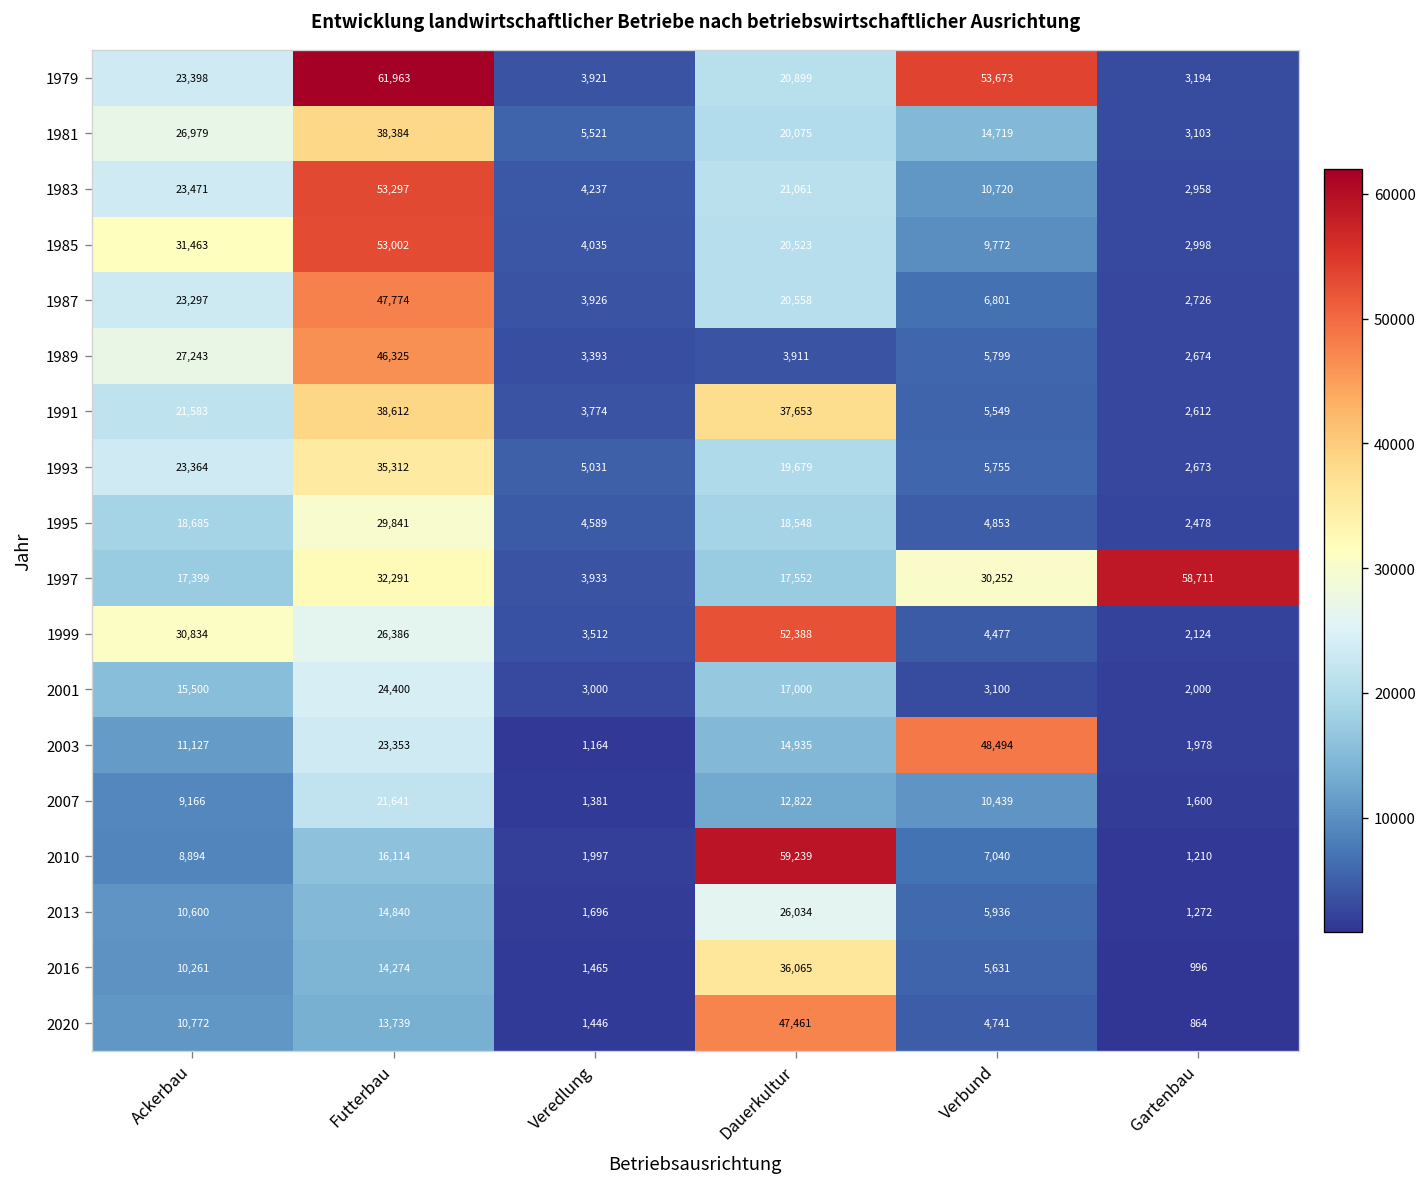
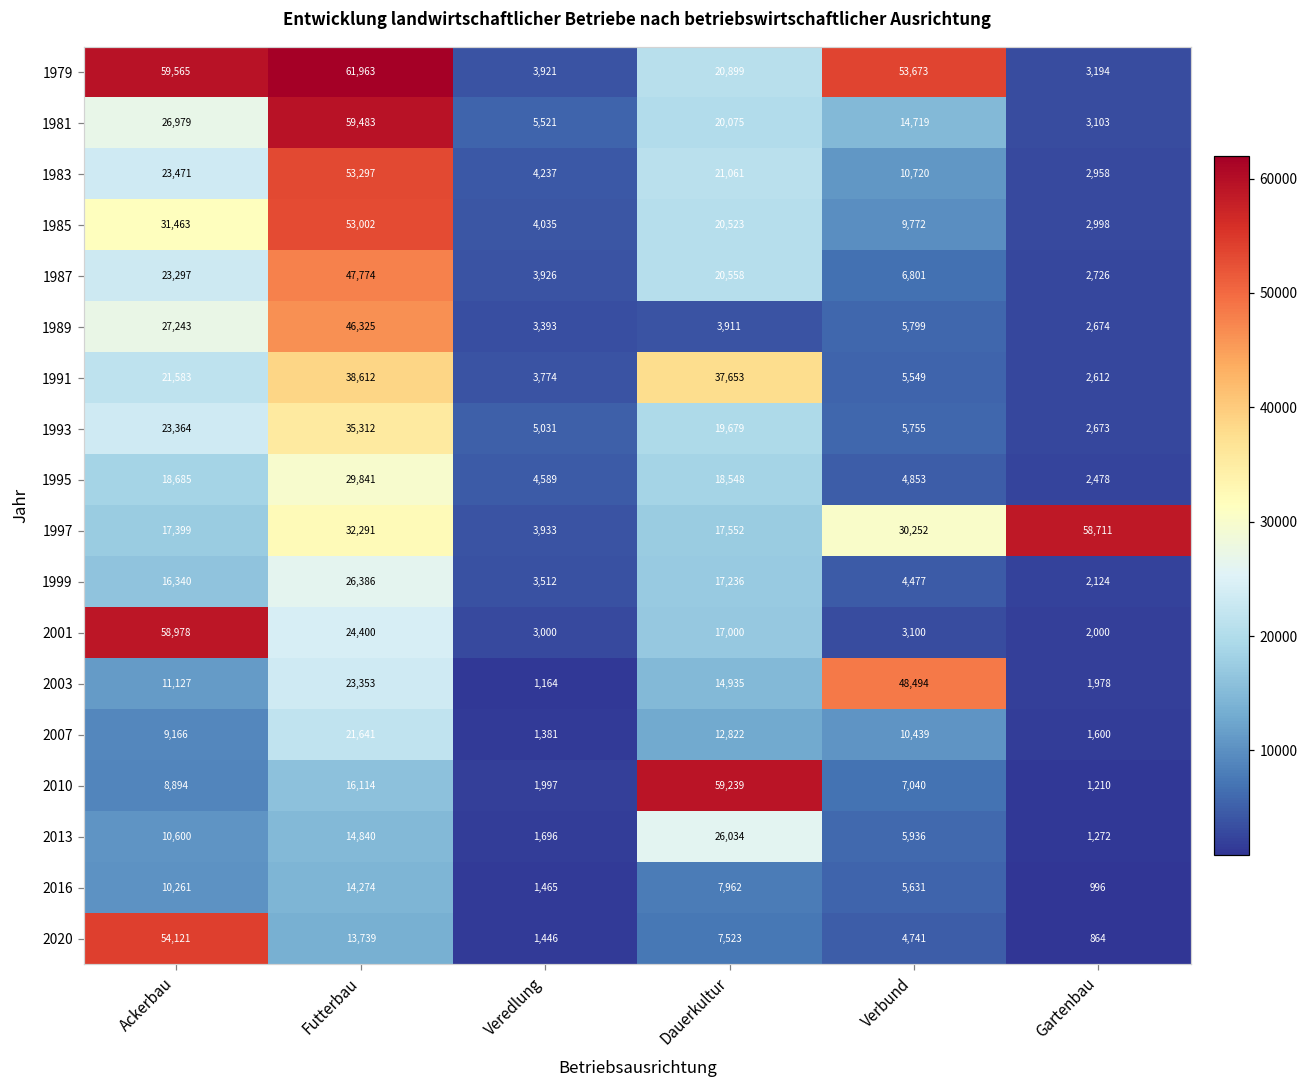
  {
    "1979": {
-     "Ackerbau": "23,398",
+     "Ackerbau": "59,565",
      "Futterbau": "61,963",
      "Veredlung": "3,921",
      "Dauerkultur": "20,899",
      "Verbund": "53,673",
      "Gartenbau": "3,194"
    },
    "1981": {
      "Ackerbau": "26,979",
-     "Futterbau": "38,384",
+     "Futterbau": "59,483",
      "Veredlung": "5,521",
      "Dauerkultur": "20,075",
      "Verbund": "14,719",
      "Gartenbau": "3,103"
    },
    "1983": {
      "Ackerbau": "23,471",
      "Futterbau": "53,297",
      "Veredlung": "4,237",
      "Dauerkultur": "21,061",
      "Verbund": "10,720",
      "Gartenbau": "2,958"
    },
    "1985": {
      "Ackerbau": "31,463",
      "Futterbau": "53,002",
      "Veredlung": "4,035",
      "Dauerkultur": "20,523",
      "Verbund": "9,772",
      "Gartenbau": "2,998"
    },
    "1987": {
      "Ackerbau": "23,297",
      "Futterbau": "47,774",
      "Veredlung": "3,926",
      "Dauerkultur": "20,558",
      "Verbund": "6,801",
      "Gartenbau": "2,726"
    },
    "1989": {
      "Ackerbau": "27,243",
      "Futterbau": "46,325",
      "Veredlung": "3,393",
      "Dauerkultur": "3,911",
      "Verbund": "5,799",
      "Gartenbau": "2,674"
    },
    "1991": {
      "Ackerbau": "21,583",
      "Futterbau": "38,612",
      "Veredlung": "3,774",
      "Dauerkultur": "37,653",
      "Verbund": "5,549",
      "Gartenbau": "2,612"
    },
    "1993": {
      "Ackerbau": "23,364",
      "Futterbau": "35,312",
      "Veredlung": "5,031",
      "Dauerkultur": "19,679",
      "Verbund": "5,755",
      "Gartenbau": "2,673"
    },
    "1995": {
      "Ackerbau": "18,685",
      "Futterbau": "29,841",
      "Veredlung": "4,589",
      "Dauerkultur": "18,548",
      "Verbund": "4,853",
      "Gartenbau": "2,478"
    },
    "1997": {
      "Ackerbau": "17,399",
      "Futterbau": "32,291",
      "Veredlung": "3,933",
      "Dauerkultur": "17,552",
      "Verbund": "30,252",
      "Gartenbau": "58,711"
    },
    "1999": {
-     "Ackerbau": "30,834",
+     "Ackerbau": "16,340",
      "Futterbau": "26,386",
      "Veredlung": "3,512",
-     "Dauerkultur": "52,388",
+     "Dauerkultur": "17,236",
      "Verbund": "4,477",
      "Gartenbau": "2,124"
    },
    "2001": {
-     "Ackerbau": "15,500",
+     "Ackerbau": "58,978",
      "Futterbau": "24,400",
      "Veredlung": "3,000",
      "Dauerkultur": "17,000",
      "Verbund": "3,100",
      "Gartenbau": "2,000"
    },
    "2003": {
      "Ackerbau": "11,127",
      "Futterbau": "23,353",
      "Veredlung": "1,164",
      "Dauerkultur": "14,935",
      "Verbund": "48,494",
      "Gartenbau": "1,978"
    },
    "2007": {
      "Ackerbau": "9,166",
      "Futterbau": "21,641",
      "Veredlung": "1,381",
      "Dauerkultur": "12,822",
      "Verbund": "10,439",
      "Gartenbau": "1,600"
    },
    "2010": {
      "Ackerbau": "8,894",
      "Futterbau": "16,114",
      "Veredlung": "1,997",
      "Dauerkultur": "59,239",
      "Verbund": "7,040",
      "Gartenbau": "1,210"
    },
    "2013": {
      "Ackerbau": "10,600",
      "Futterbau": "14,840",
      "Veredlung": "1,696",
      "Dauerkultur": "26,034",
      "Verbund": "5,936",
      "Gartenbau": "1,272"
    },
    "2016": {
      "Ackerbau": "10,261",
      "Futterbau": "14,274",
      "Veredlung": "1,465",
-     "Dauerkultur": "36,065",
+     "Dauerkultur": "7,962",
      "Verbund": "5,631",
      "Gartenbau": "996"
    },
    "2020": {
-     "Ackerbau": "10,772",
+     "Ackerbau": "54,121",
      "Futterbau": "13,739",
      "Veredlung": "1,446",
-     "Dauerkultur": "47,461",
+     "Dauerkultur": "7,523",
      "Verbund": "4,741",
      "Gartenbau": "864"
    }
  }
